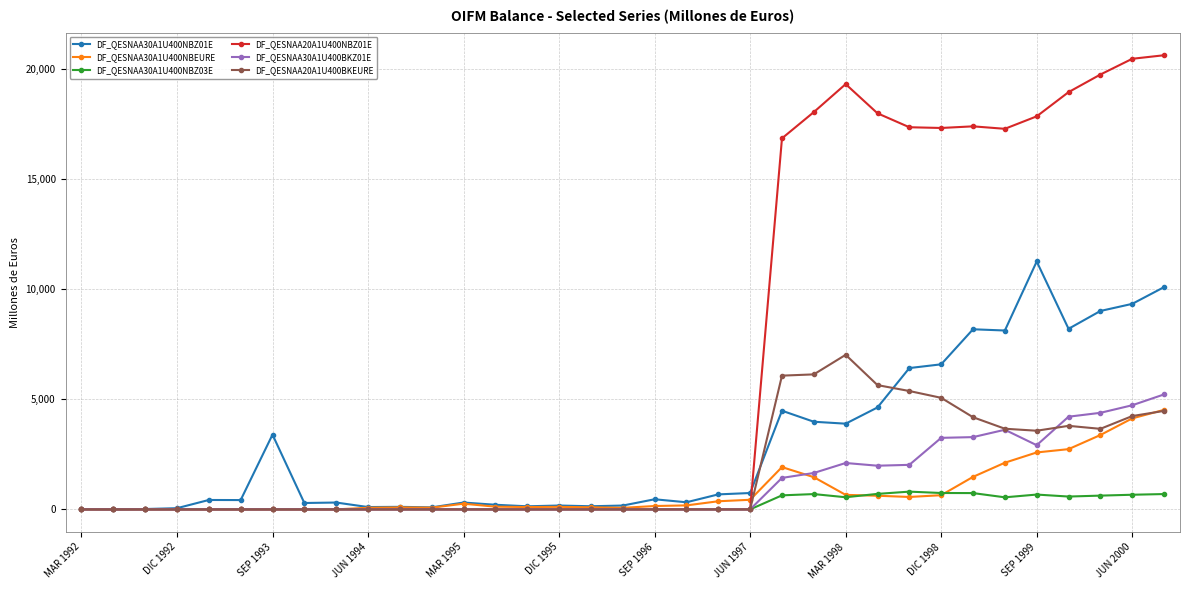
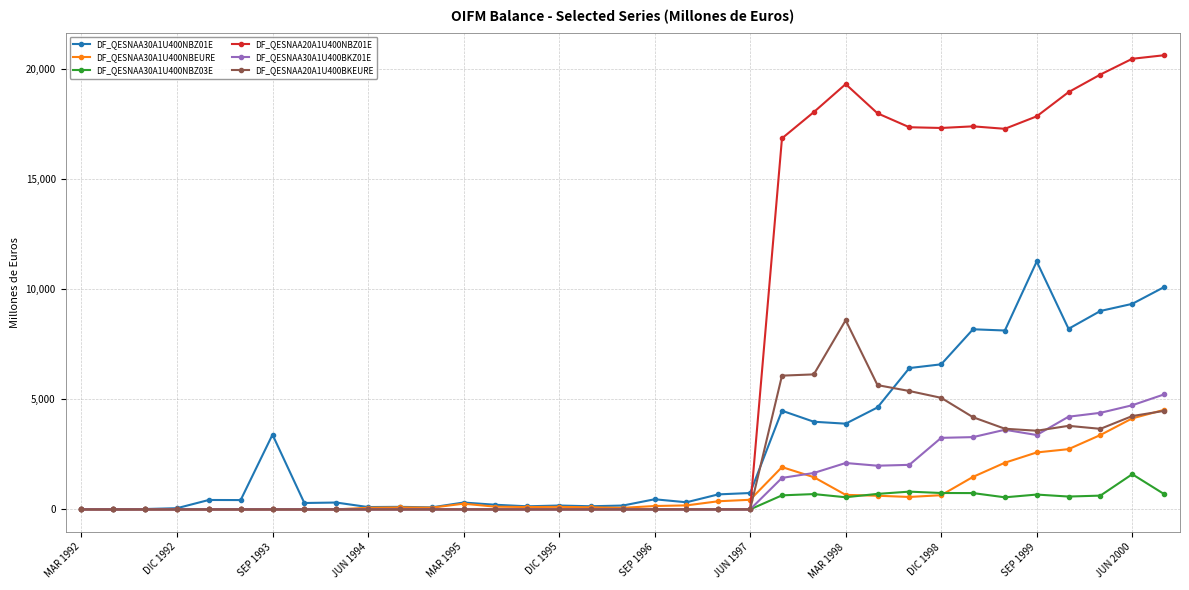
  {
    "DF_QESNAA30A1U400NBZ01E": {
      "SEP 1993": "3,400",
      "SEP 1996": "500",
      "JUN 1997": "700",
      "MAR 1998": "3,900",
      "DIC 1998": "6,600",
      "SEP 1999": "11,300",
      "JUN 2000": "9,300"
    },
    "DF_QESNAA30A1U400NBEURE": {
      "SEP 1996": "200",
      "JUN 1997": "400",
      "SEP 1999": "2,600"
    },
    "DF_QESNAA30A1U400NBZ03E": {
      "SEP 1999": "700",
-     "JUN 2000": "700"
+     "JUN 2000": "1,600"
    },
    "DF_QESNAA20A1U400NBZ01E": {
      "MAR 1998": "19,300",
      "DIC 1998": "17,300",
      "SEP 1999": "17,800",
      "JUN 2000": "20,500"
    },
    "DF_QESNAA30A1U400BKZ01E": {
      "MAR 1998": "2,100",
      "DIC 1998": "3,200",
-     "SEP 1999": "2,900",
+     "SEP 1999": "3,400",
      "JUN 2000": "4,700"
    },
    "DF_QESNAA20A1U400BKEURE": {
-     "MAR 1998": "7,000",
+     "MAR 1998": "8,600",
      "DIC 1998": "5,100",
      "SEP 1999": "3,600"
    }
  }
